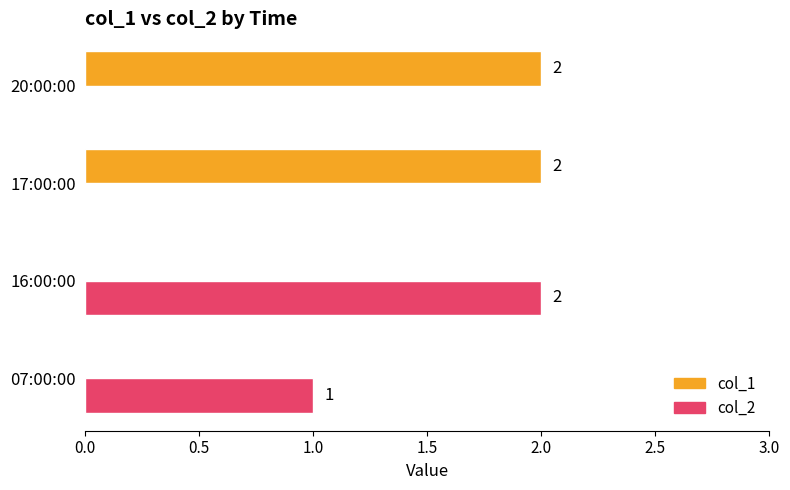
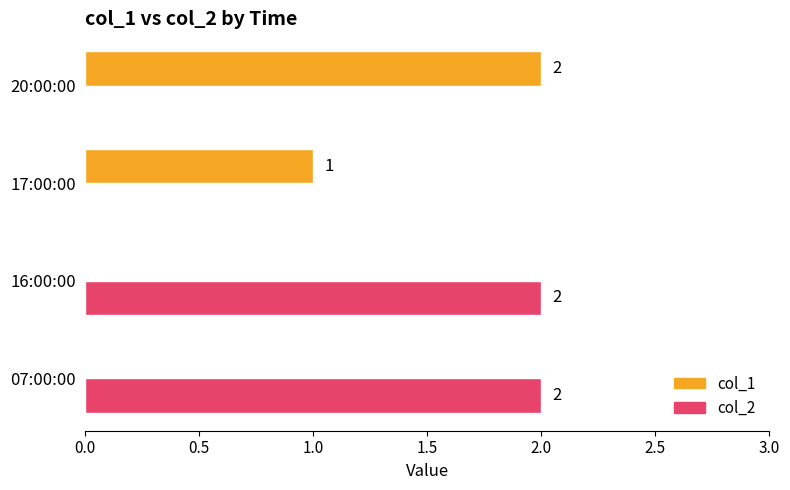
  {
    "col_1": {
      "20:00:00": 2,
-     "17:00:00": 2
+     "17:00:00": 1
    },
    "col_2": {
      "16:00:00": 2,
-     "07:00:00": 1
+     "07:00:00": 2
    }
  }
